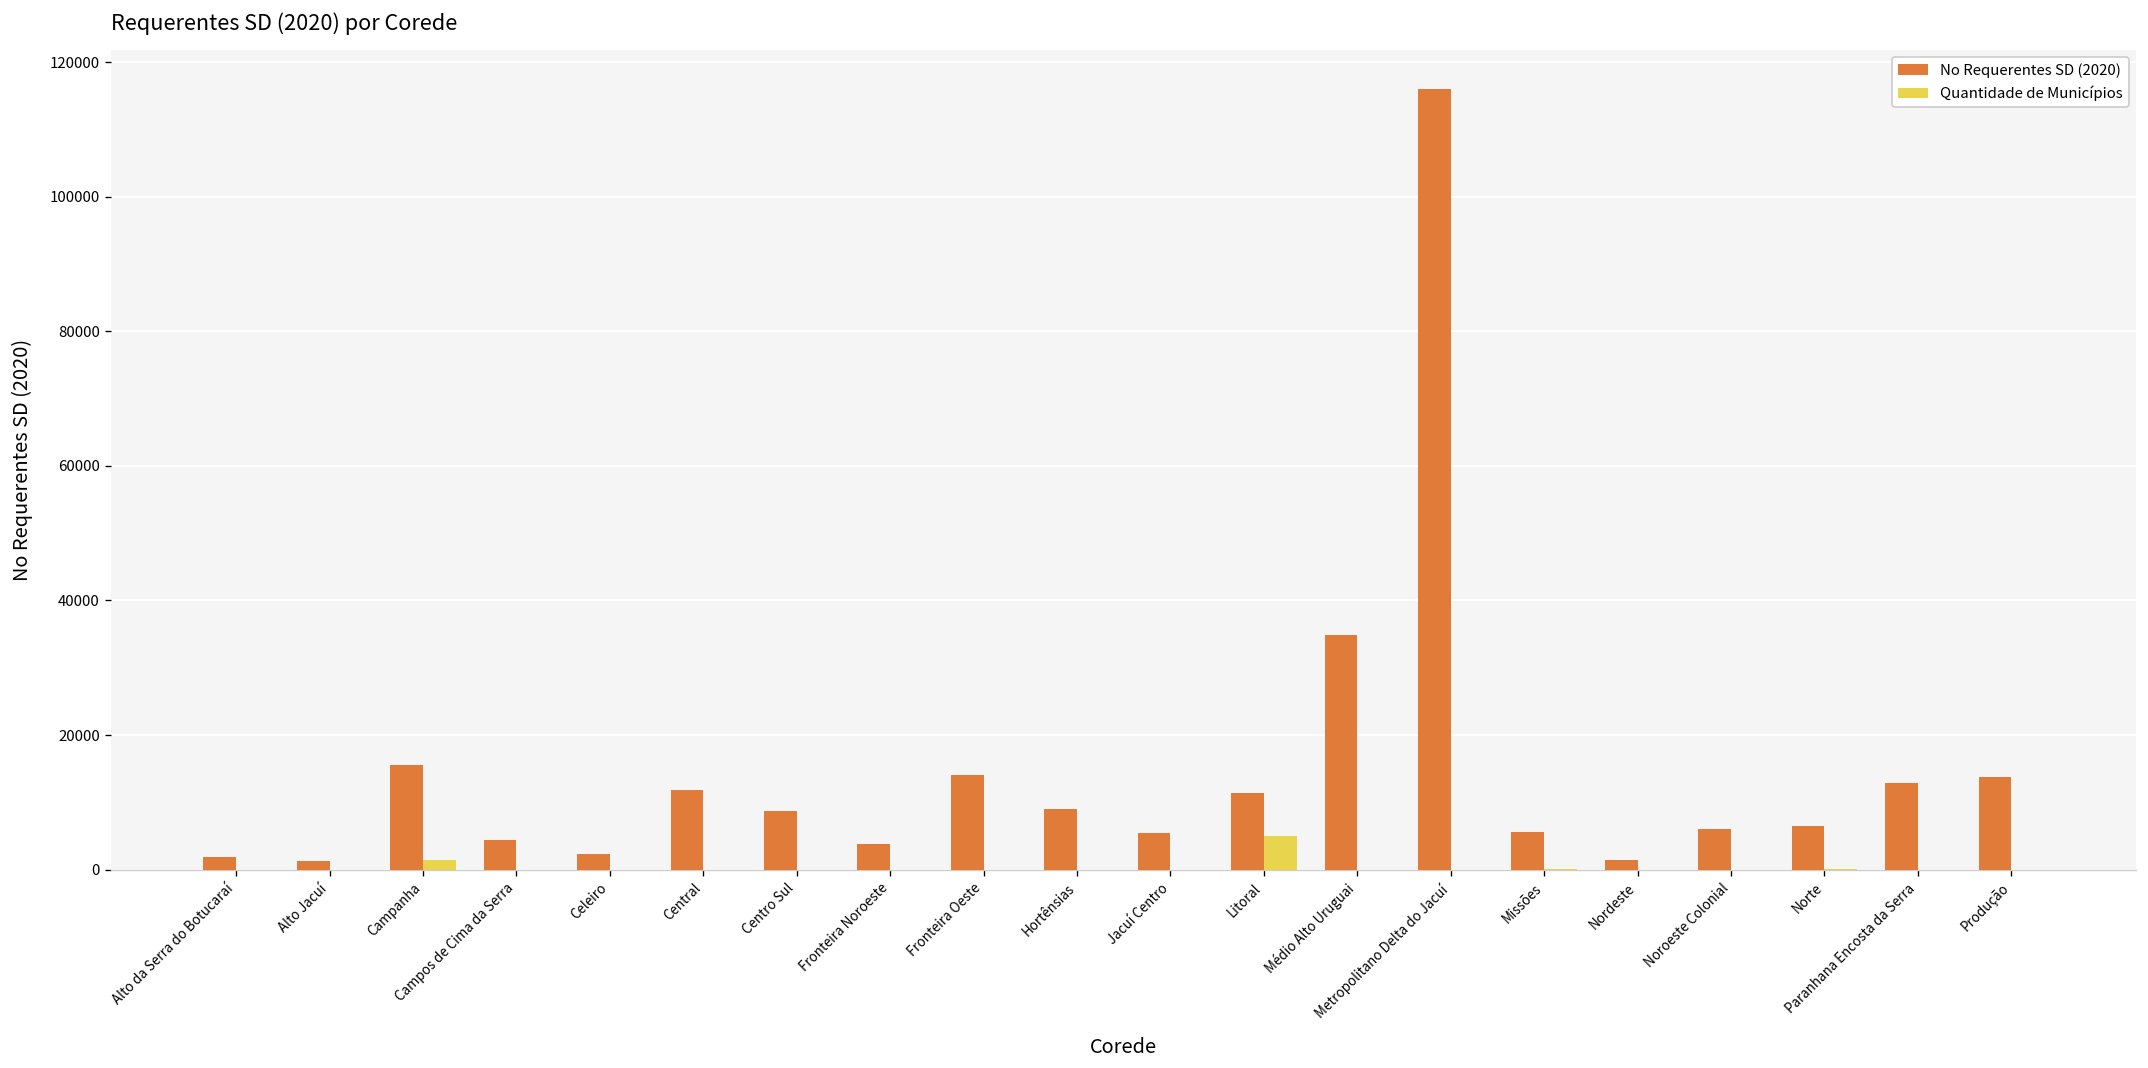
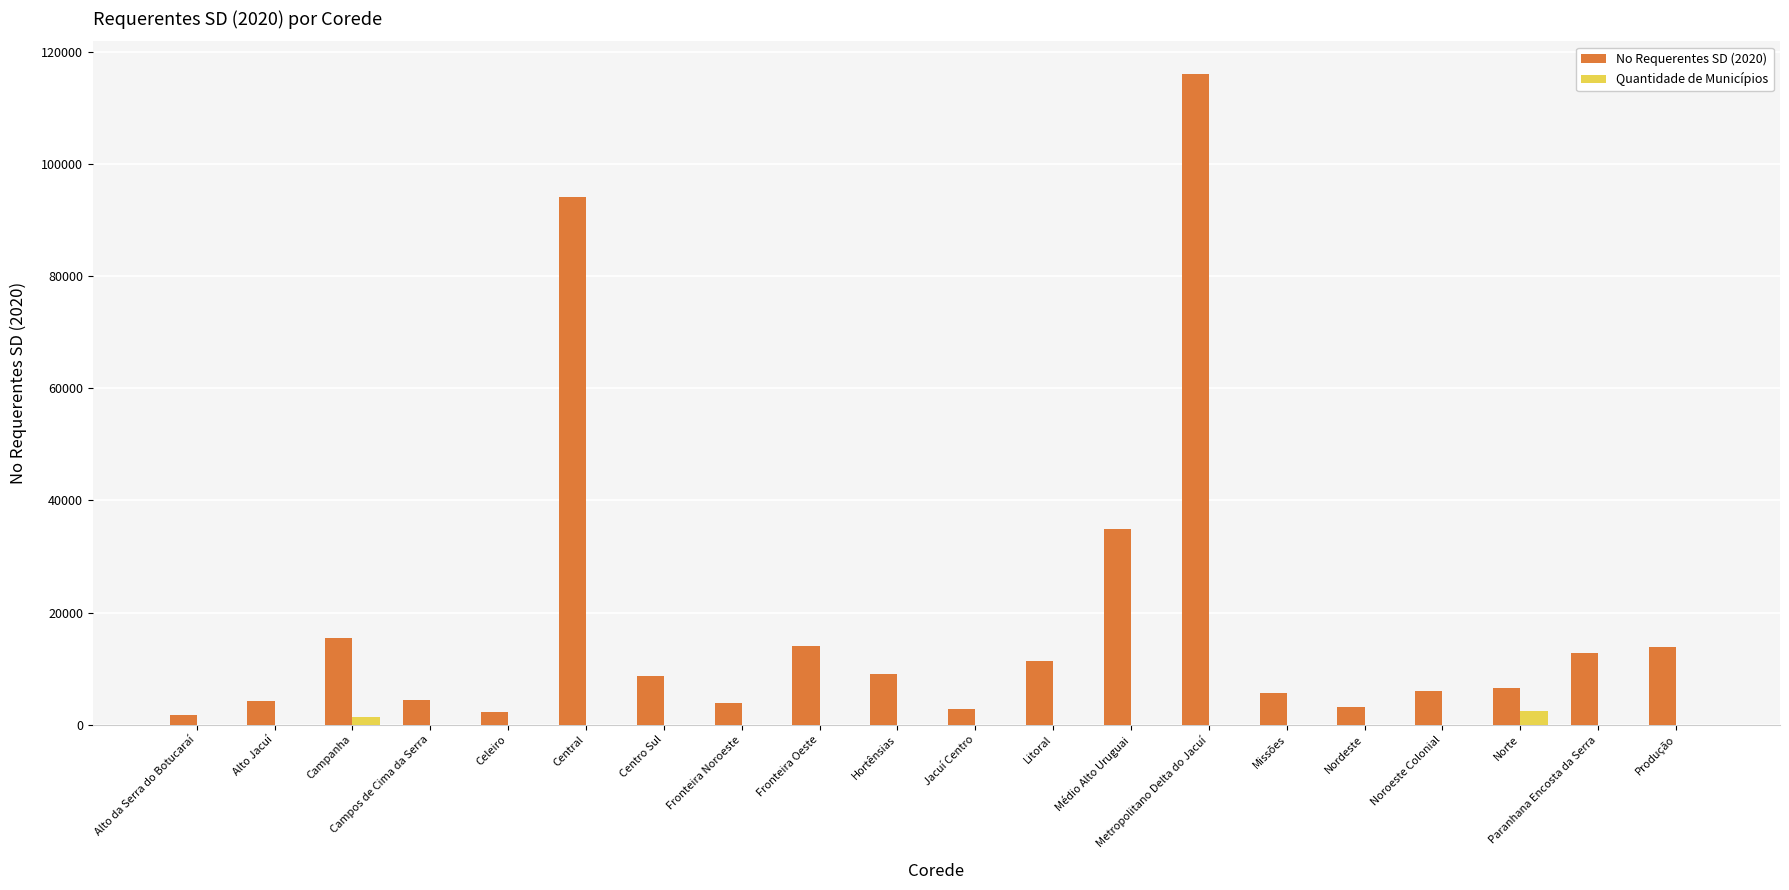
  {
    "No Requerentes SD (2020)": {
      "Alto da Serra do Botucaraí": 2000,
-     "Alto Jacuí": 1000,
+     "Alto Jacuí": 4000,
      "Campanha": 15000,
      "Campos de Cima da Serra": 4000,
      "Celeiro": 2000,
-     "Central": 12000,
+     "Central": 94000,
      "Centro Sul": 9000,
      "Fronteira Noroeste": 4000,
      "Fronteira Oeste": 14000,
      "Hortênsias": 9000,
-     "Jacuí Centro": 5000,
+     "Jacuí Centro": 3000,
      "Litoral": 11000,
      "Médio Alto Uruguai": 35000,
      "Metropolitano Delta do Jacuí": 116000,
      "Missões": 6000,
-     "Nordeste": 2000,
+     "Nordeste": 3000,
      "Noroeste Colonial": 6000,
      "Norte": 6000,
      "Paranhana Encosta da Serra": 13000,
      "Produção": 14000
    },
    "Quantidade de Municípios": {
      "Campanha": 1000,
-     "Litoral": 5000,
-     "Norte": 0
+     "Litoral": 0,
+     "Norte": 3000
    }
  }
